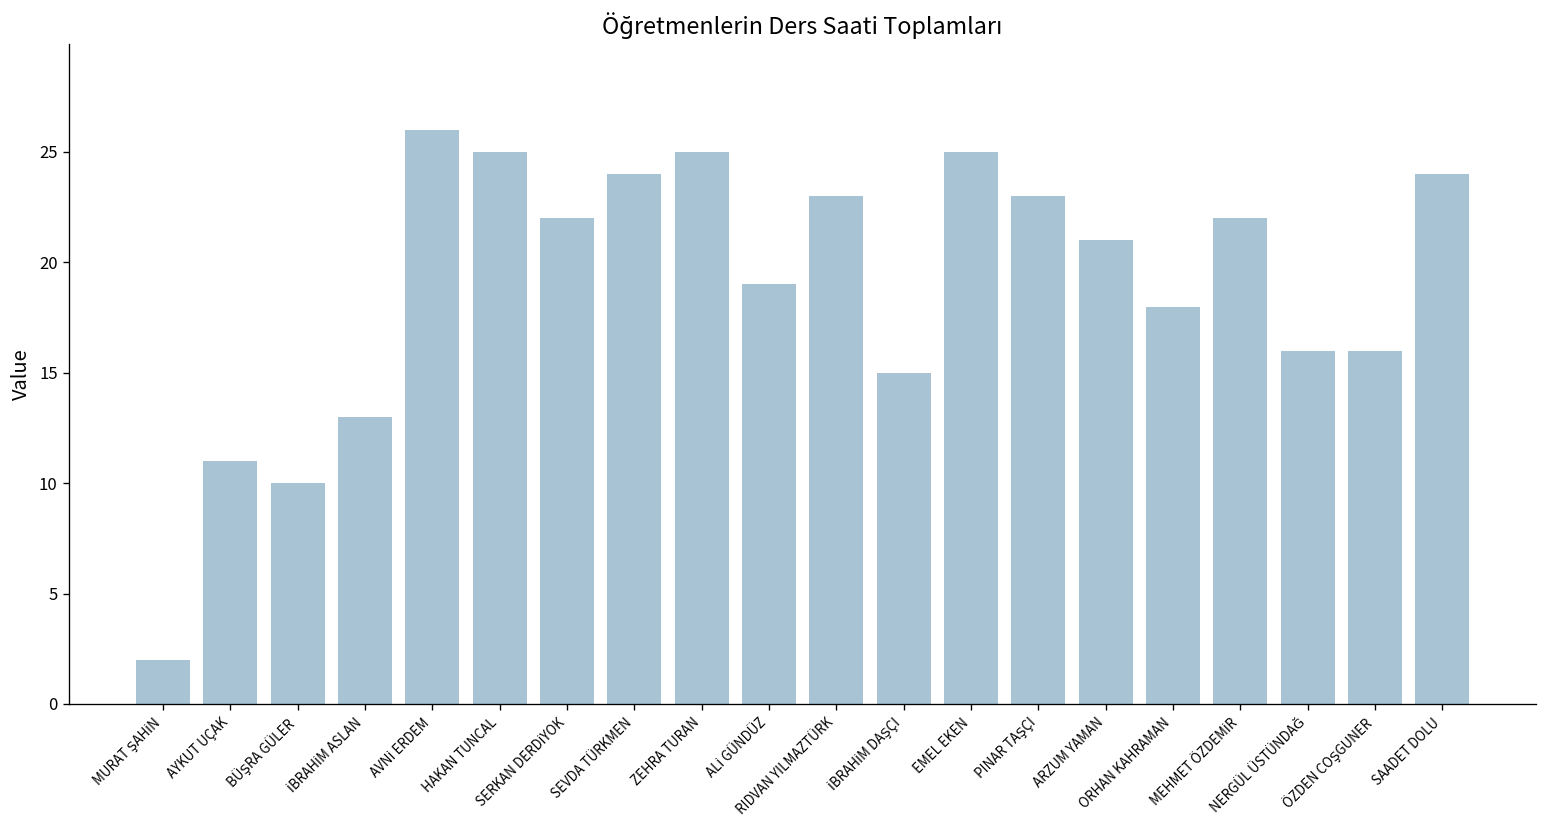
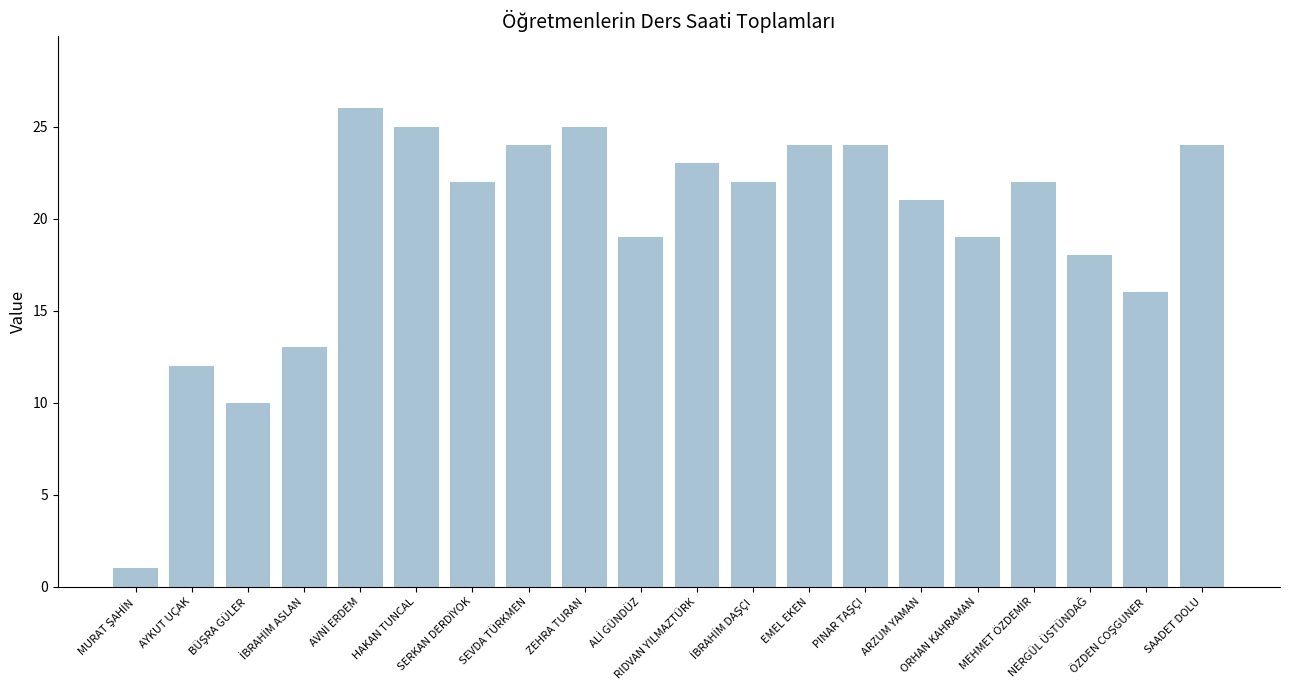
  {
-   "MURAT ŞAHİN": 2,
-   "AYKUT UÇAK": 11,
+   "MURAT ŞAHİN": 1,
+   "AYKUT UÇAK": 12,
    "BÜŞRA GÜLER": 10,
    "İBRAHİM ASLAN": 13,
    "AVNİ ERDEM": 26,
    "HAKAN TUNCAL": 25,
    "SERKAN DERDİYOK": 22,
    "SEVDA TÜRKMEN": 24,
    "ZEHRA TURAN": 25,
    "ALİ GÜNDÜZ": 19,
    "RIDVAN YILMAZTÜRK": 23,
-   "İBRAHİM DAŞÇI": 15,
-   "EMEL EKEN": 25,
-   "PINAR TAŞÇI": 23,
+   "İBRAHİM DAŞÇI": 22,
+   "EMEL EKEN": 24,
+   "PINAR TAŞÇI": 24,
    "ARZUM YAMAN": 21,
-   "ORHAN KAHRAMAN": 18,
+   "ORHAN KAHRAMAN": 19,
    "MEHMET ÖZDEMİR": 22,
-   "NERGÜL ÜSTÜNDAĞ": 16,
+   "NERGÜL ÜSTÜNDAĞ": 18,
    "ÖZDEN COŞGUNER": 16,
    "SAADET DOLU": 24
  }
